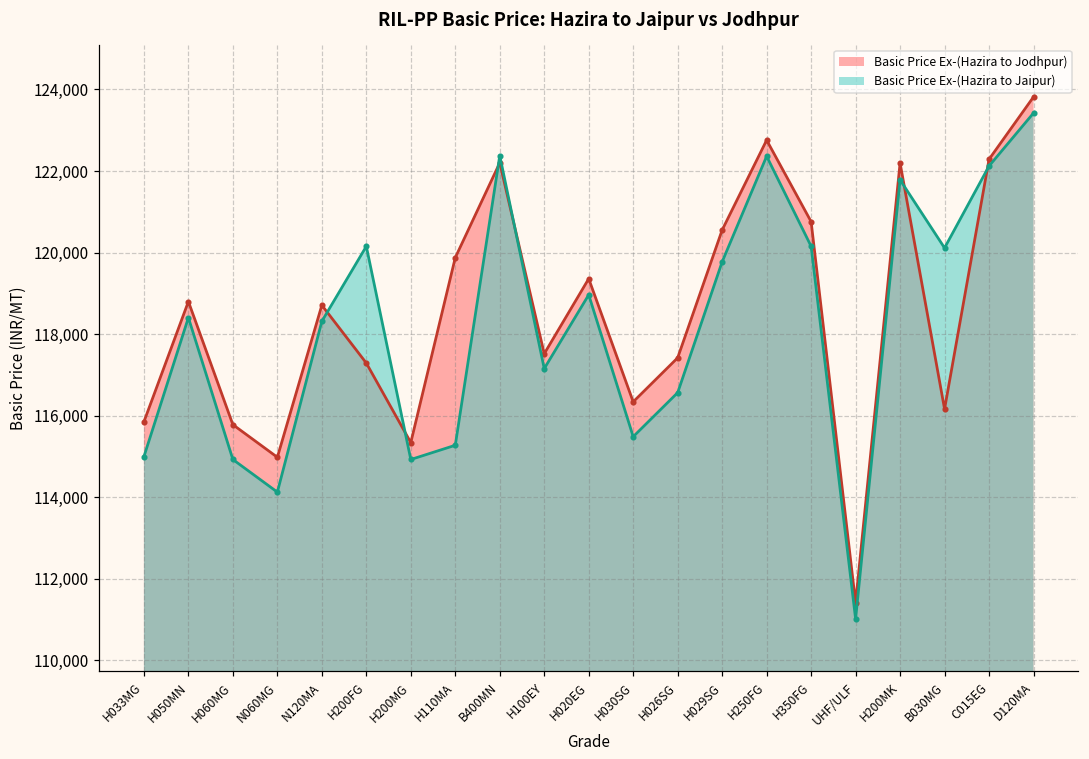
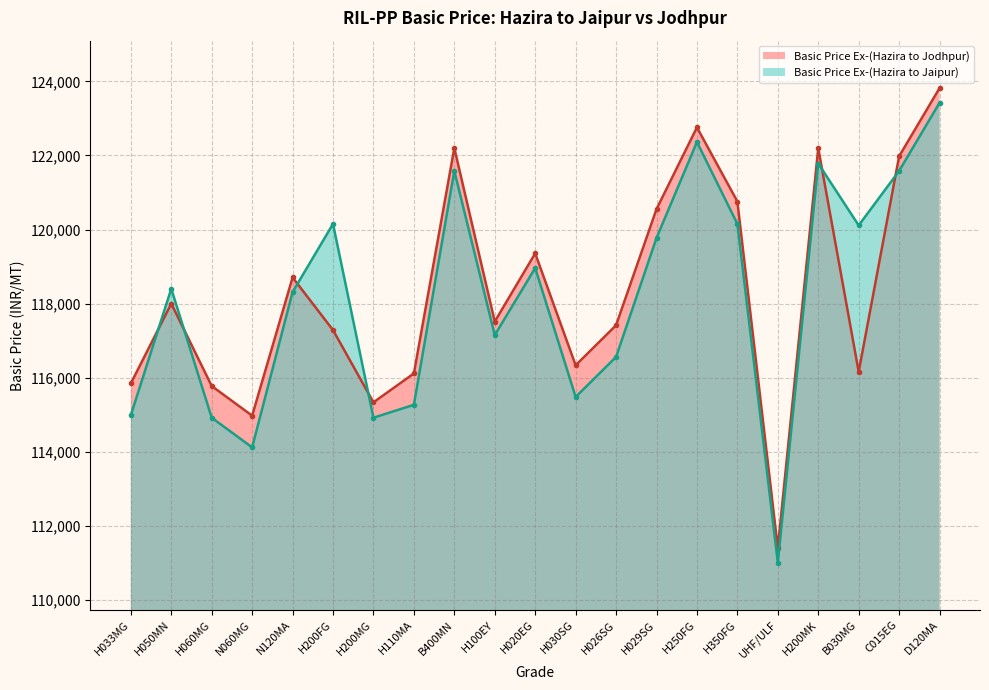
  {
    "Basic Price Ex-(Hazira to Jodhpur)": {
      "H033MG": "115,800",
-     "H050MN": "118,800",
+     "H050MN": "118,000",
      "H060MG": "115,800",
      "N060MG": "115,000",
      "N120MA": "118,700",
      "H200FG": "117,300",
      "H200MG": "115,300",
-     "H110MA": "119,900",
+     "H110MA": "116,100",
      "B400MN": "122,200",
      "H100EY": "117,500",
      "H020EG": "119,400",
      "H030SG": "116,300",
      "H026SG": "117,400",
      "H029SG": "120,600",
      "H250FG": "122,800",
      "H350FG": "120,800",
      "UHF/ULF": "111,400",
      "H200MK": "122,200",
      "B030MG": "116,200",
-     "C015EG": "122,300",
+     "C015EG": "122,000",
      "D120MA": "123,800"
    },
    "Basic Price Ex-(Hazira to Jaipur)": {
      "H033MG": "115,000",
      "H050MN": "118,400",
      "H060MG": "114,900",
      "N060MG": "114,100",
      "N120MA": "118,300",
      "H200FG": "120,200",
      "H200MG": "114,900",
      "H110MA": "115,300",
-     "B400MN": "122,400",
+     "B400MN": "121,600",
      "H100EY": "117,200",
      "H020EG": "119,000",
      "H030SG": "115,500",
      "H026SG": "116,600",
      "H029SG": "119,800",
      "H250FG": "122,400",
      "H350FG": "120,200",
      "UHF/ULF": "111,000",
      "H200MK": "121,800",
      "B030MG": "120,100",
-     "C015EG": "122,100",
+     "C015EG": "121,600",
      "D120MA": "123,400"
    }
  }
